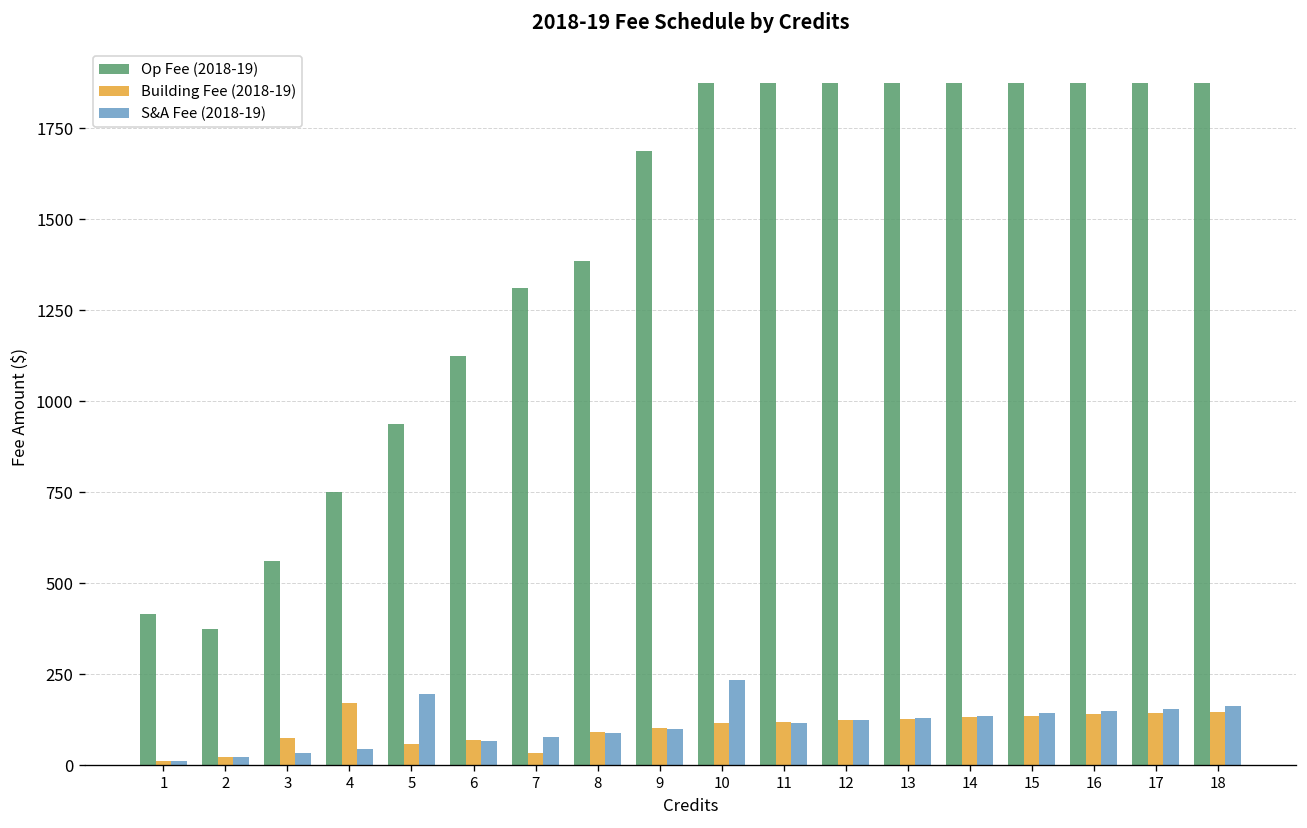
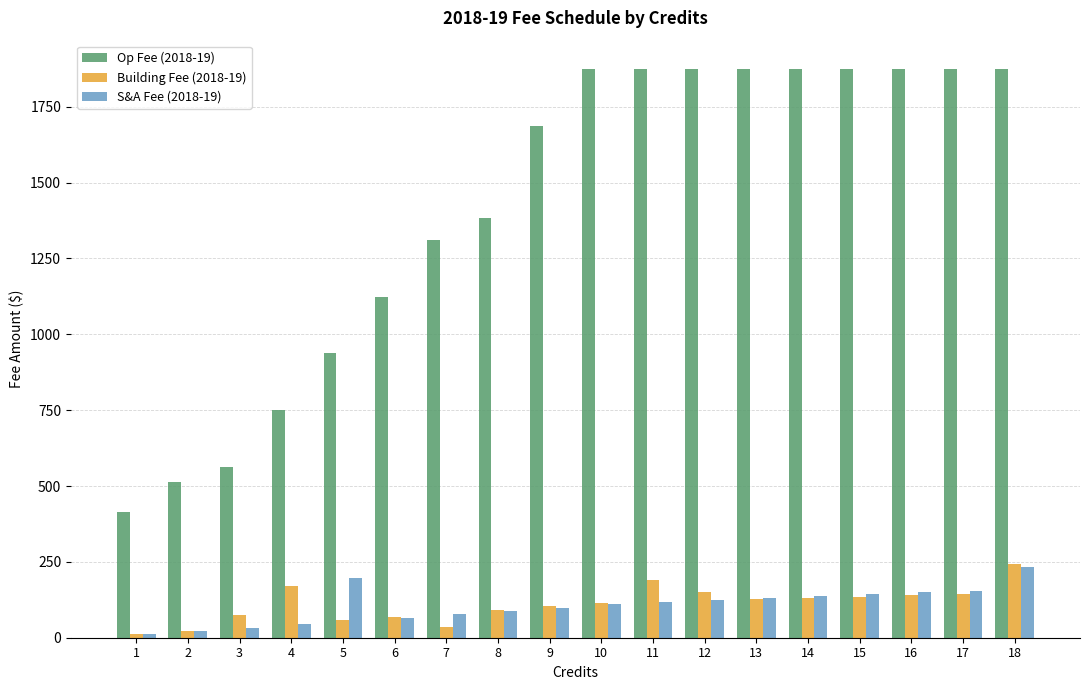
  {
    "Op Fee (2018-19)": {
      "1": 420,
-     "2": 370,
+     "2": 510,
      "3": 560,
      "4": 750,
      "5": 940,
      "6": 1120,
      "7": 1310,
      "8": 1380,
      "9": 1690,
      "10": 1870,
      "11": 1870,
      "12": 1870,
      "13": 1870,
      "14": 1870,
      "15": 1870,
      "16": 1870,
      "17": 1870,
      "18": 1870
    },
    "Building Fee (2018-19)": {
      "1": 10,
      "2": 20,
      "3": 80,
      "4": 170,
      "5": 60,
      "6": 70,
      "7": 30,
      "8": 90,
      "9": 100,
      "10": 120,
-     "11": 120,
-     "12": 120,
+     "11": 190,
+     "12": 150,
      "13": 130,
      "14": 130,
      "15": 140,
      "16": 140,
      "17": 140,
-     "18": 150
+     "18": 240
    },
    "S&A Fee (2018-19)": {
      "1": 10,
      "2": 20,
      "3": 30,
      "4": 40,
      "5": 200,
      "6": 70,
      "7": 80,
      "8": 90,
      "9": 100,
-     "10": 230,
+     "10": 110,
      "11": 120,
      "12": 120,
      "13": 130,
      "14": 140,
      "15": 140,
      "16": 150,
      "17": 160,
-     "18": 160
+     "18": 230
    }
  }
